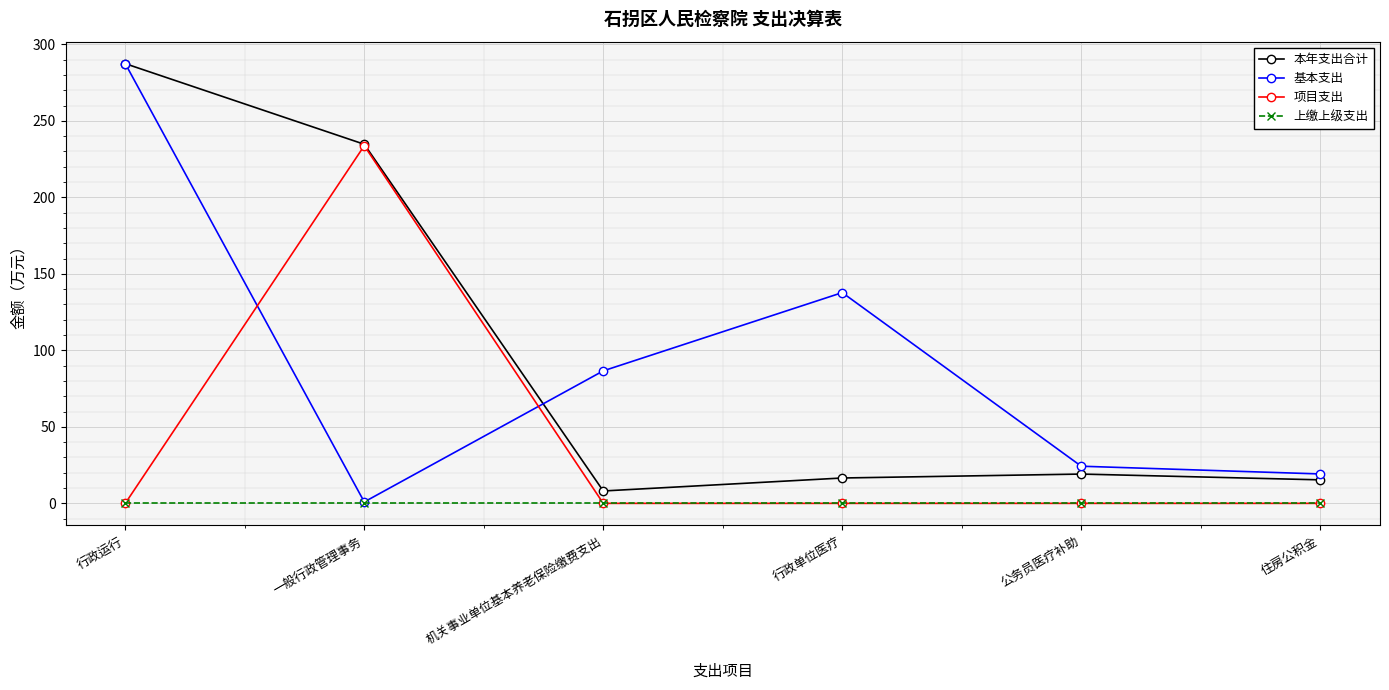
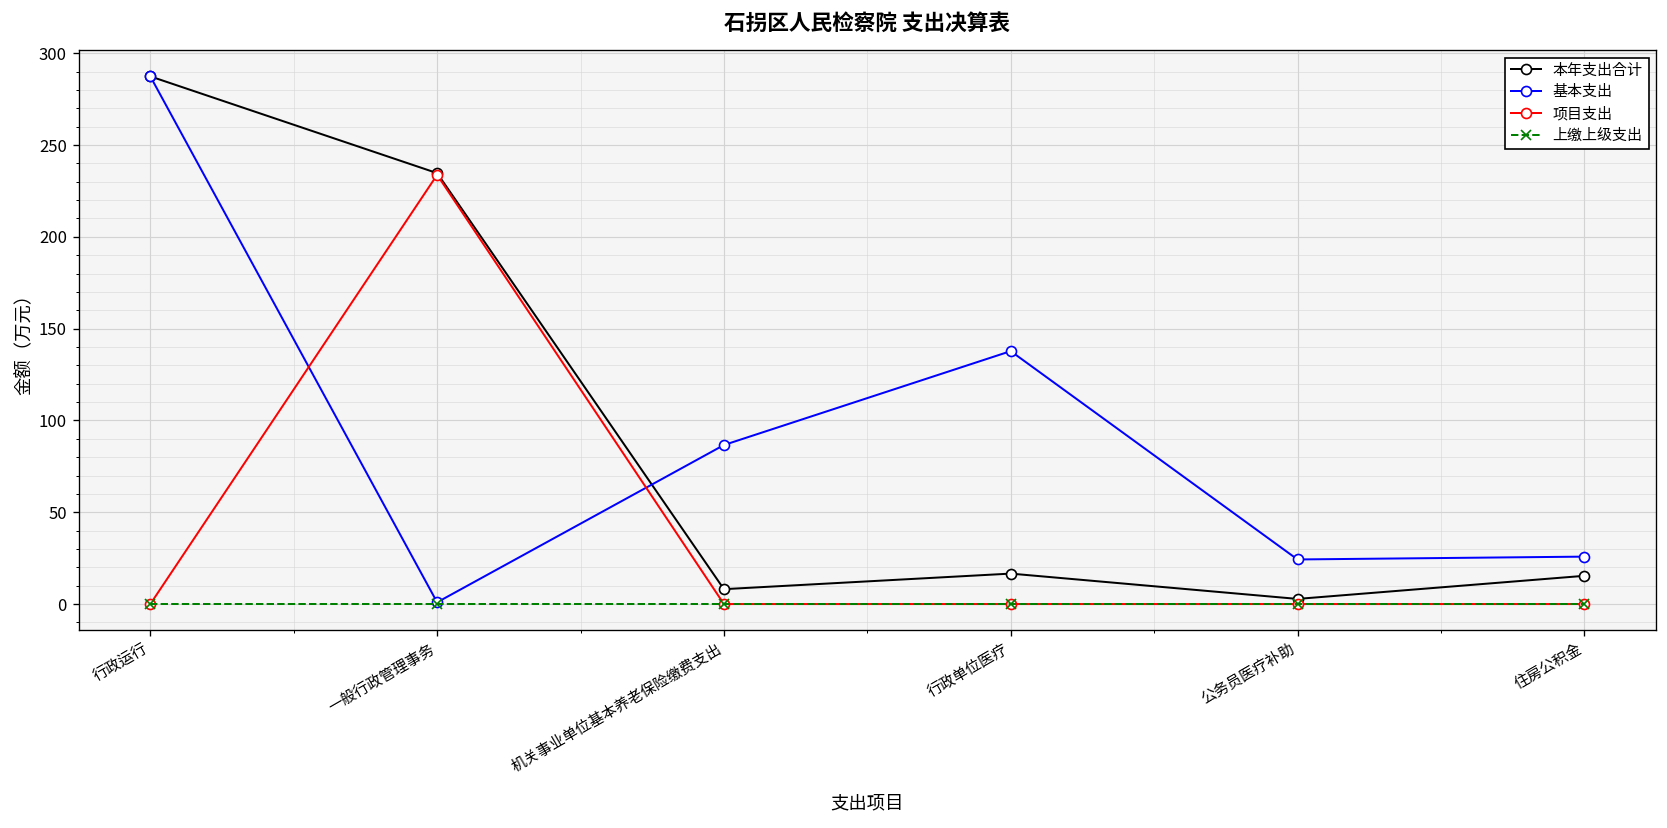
  {
    "本年支出合计": {
      "机关事业单位基本养老保险缴费支出": 8,
      "行政单位医疗": 17,
-     "公务员医疗补助": 19,
+     "公务员医疗补助": 3,
      "住房公积金": 15
    },
    "基本支出": {
      "机关事业单位基本养老保险缴费支出": 87,
      "行政单位医疗": 138,
      "公务员医疗补助": 24,
-     "住房公积金": 19
+     "住房公积金": 26
    }
  }
